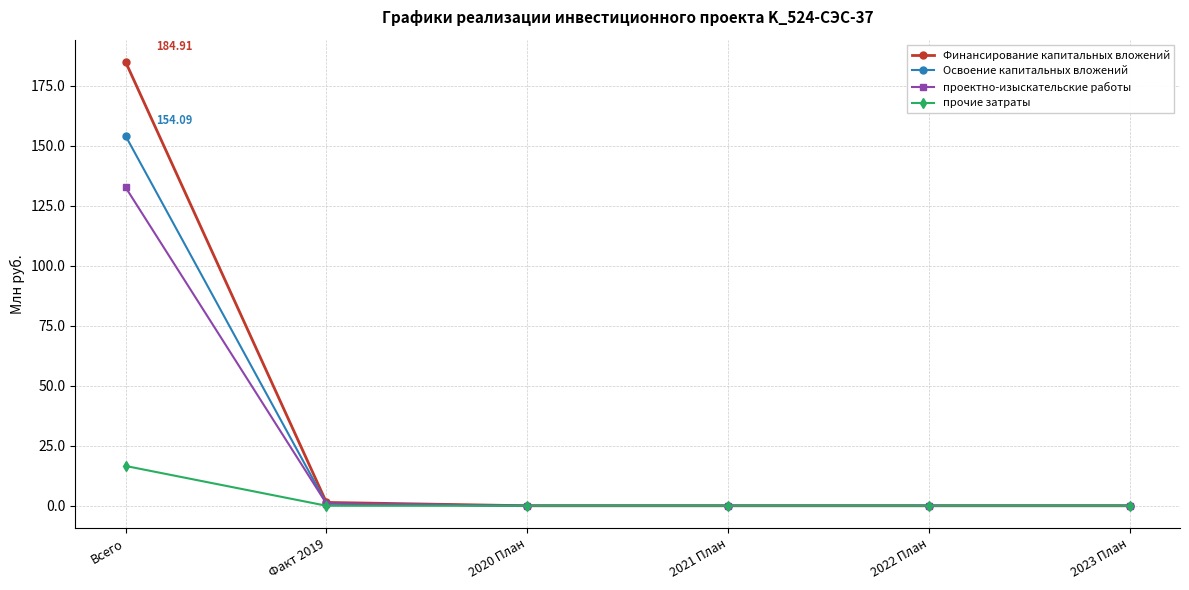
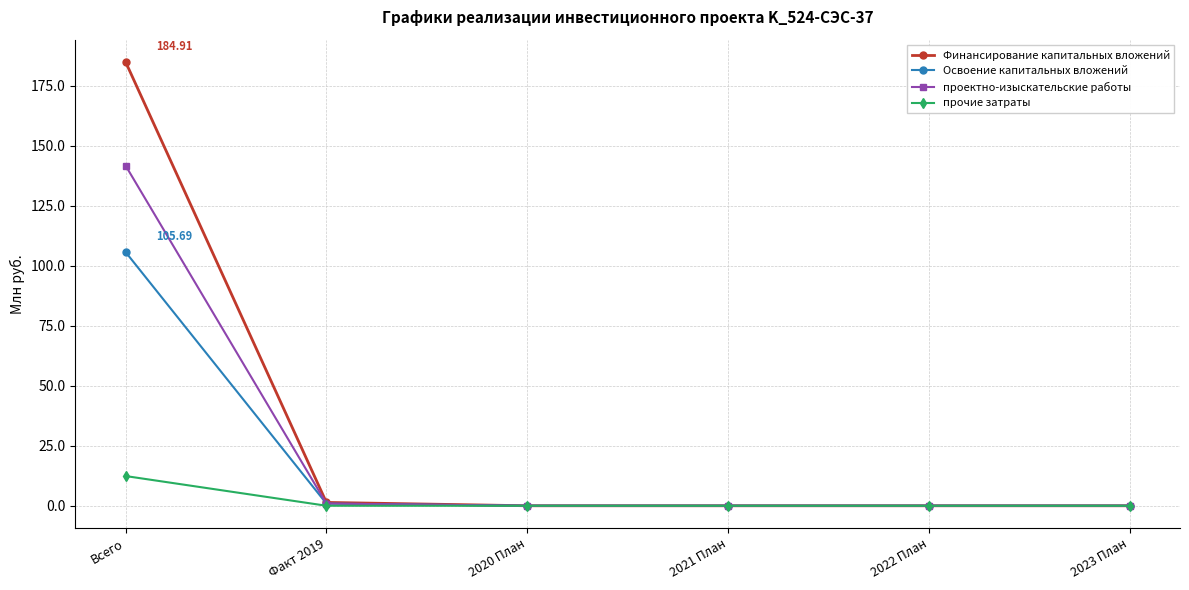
  {
    "Финансирование капитальных вложений": {
      "Всего": 185
    },
    "Освоение капитальных вложений": {
-     "Всего": 154.09
+     "Всего": 105.69
    },
    "проектно-изыскательские работы": {
-     "Всего": 133
+     "Всего": 142
    },
    "прочие затраты": {
-     "Всего": 17
+     "Всего": 12
    }
  }
